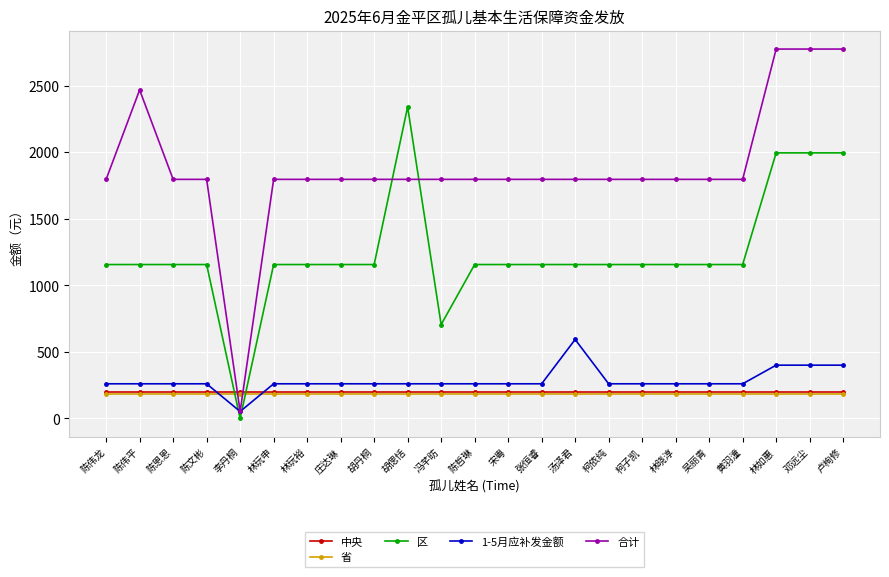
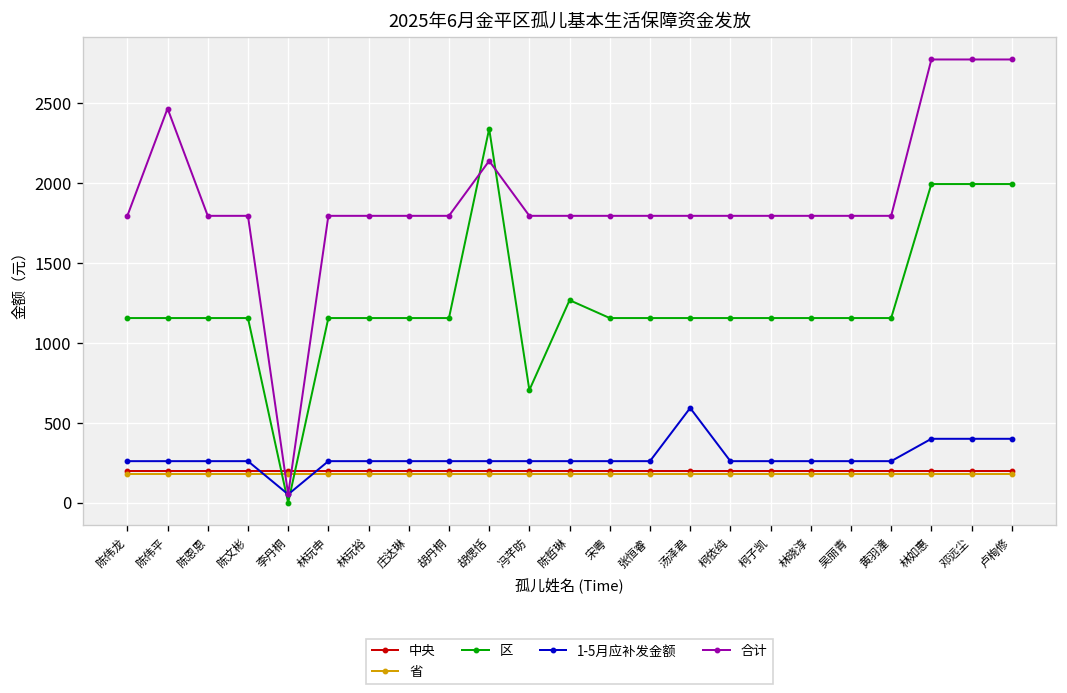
  {
    "中央": {
      "陈伟龙": 200,
      "陈伟平": 200,
      "陈恩恩": 200,
      "陈文彬": 200,
      "李丹桐": 200,
      "林玩申": 200,
      "林玩裕": 200,
      "庄达琳": 200,
      "胡丹桐": 200,
      "胡偲恬": 200,
      "冯芊昉": 200,
      "陈哲琳": 200,
      "宋粤": 200,
      "张恒睿": 200,
      "汤泽君": 200,
      "柯依纯": 200,
      "柯子凯": 200,
      "林晓淳": 200,
      "吴丽青": 200,
      "黄羽潼": 200,
      "林如惠": 200,
      "邓远尘": 200,
      "卢栒修": 200
    },
    "省": {
      "陈伟龙": 180,
      "陈伟平": 180,
      "陈恩恩": 180,
      "陈文彬": 180,
      "李丹桐": 180,
      "林玩申": 180,
      "林玩裕": 180,
      "庄达琳": 180,
      "胡丹桐": 180,
      "胡偲恬": 180,
      "冯芊昉": 180,
      "陈哲琳": 180,
      "宋粤": 180,
      "张恒睿": 180,
      "汤泽君": 180,
      "柯依纯": 180,
      "柯子凯": 180,
      "林晓淳": 180,
      "吴丽青": 180,
      "黄羽潼": 180,
      "林如惠": 180,
      "邓远尘": 180,
      "卢栒修": 180
    },
    "区": {
      "陈伟龙": 1160,
      "陈伟平": 1160,
      "陈恩恩": 1160,
      "陈文彬": 1160,
      "李丹桐": 0,
      "林玩申": 1160,
      "林玩裕": 1160,
      "庄达琳": 1160,
      "胡丹桐": 1160,
      "胡偲恬": 2340,
      "冯芊昉": 710,
-     "陈哲琳": 1160,
+     "陈哲琳": 1270,
      "宋粤": 1160,
      "张恒睿": 1160,
      "汤泽君": 1160,
      "柯依纯": 1160,
      "柯子凯": 1160,
      "林晓淳": 1160,
      "吴丽青": 1160,
      "黄羽潼": 1160,
      "林如惠": 2000,
      "邓远尘": 2000,
      "卢栒修": 2000
    },
    "1-5月应补发金额": {
      "陈伟龙": 260,
      "陈伟平": 260,
      "陈恩恩": 260,
      "陈文彬": 260,
      "林玩申": 260,
      "林玩裕": 260,
      "庄达琳": 260,
      "胡丹桐": 260,
      "胡偲恬": 260,
      "冯芊昉": 260,
      "陈哲琳": 260,
      "宋粤": 260,
      "张恒睿": 260,
      "汤泽君": 590,
      "柯依纯": 260,
      "柯子凯": 260,
      "林晓淳": 260,
      "吴丽青": 260,
      "黄羽潼": 260,
      "林如惠": 400,
      "邓远尘": 400,
      "卢栒修": 400
    },
    "合计": {
      "陈伟龙": 1800,
      "陈伟平": 2470,
      "陈恩恩": 1800,
      "陈文彬": 1800,
      "林玩申": 1800,
      "林玩裕": 1800,
      "庄达琳": 1800,
      "胡丹桐": 1800,
-     "胡偲恬": 1800,
+     "胡偲恬": 2140,
      "冯芊昉": 1800,
      "陈哲琳": 1800,
      "宋粤": 1800,
      "张恒睿": 1800,
      "汤泽君": 1800,
      "柯依纯": 1800,
      "柯子凯": 1800,
      "林晓淳": 1800,
      "吴丽青": 1800,
      "黄羽潼": 1800,
      "林如惠": 2780,
      "邓远尘": 2780,
      "卢栒修": 2780
    }
  }
